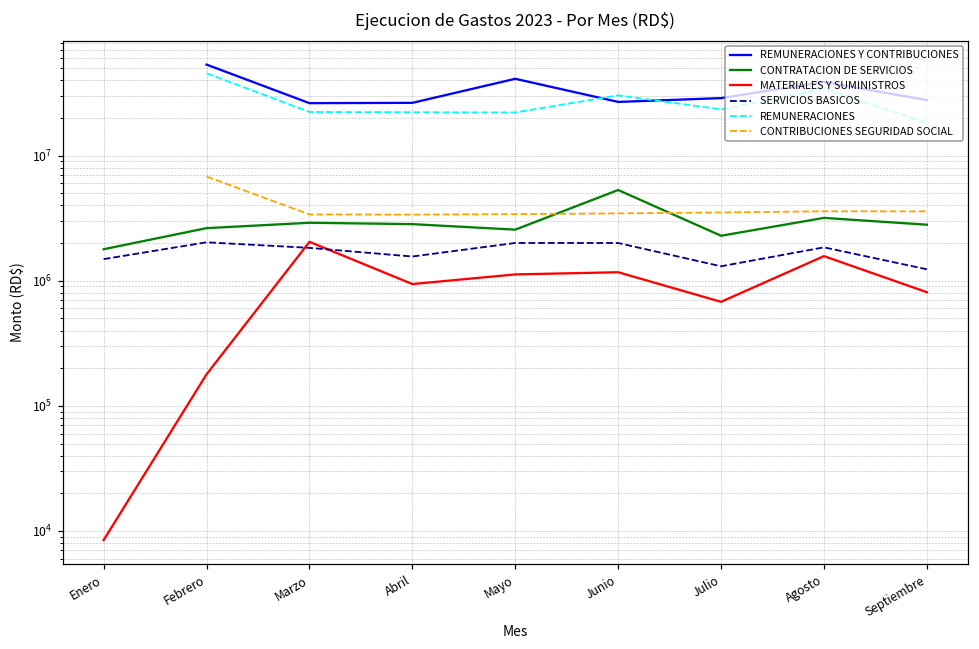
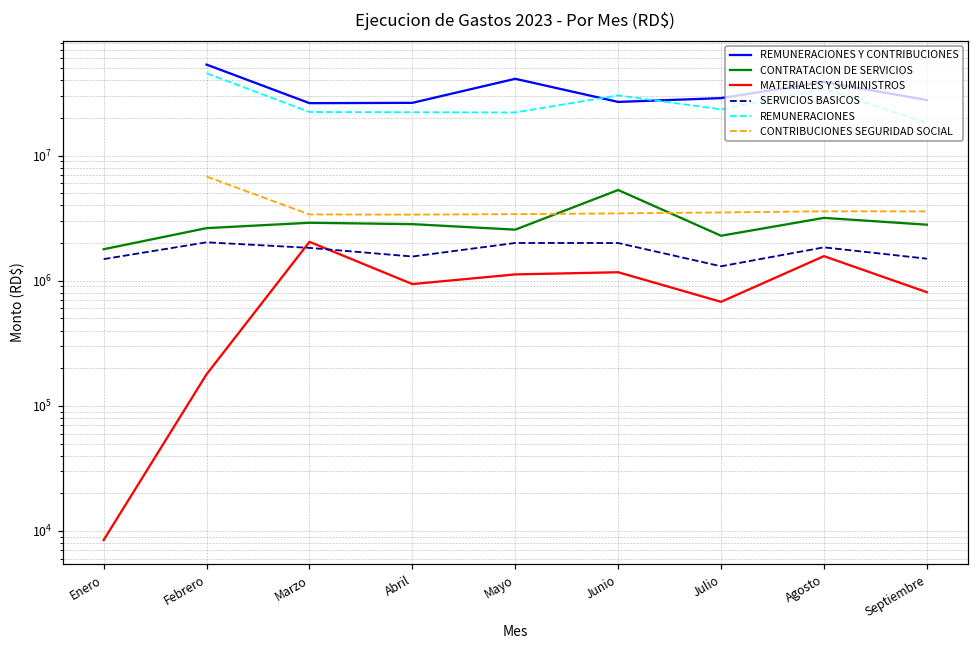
  {
    "REMUNERACIONES Y CONTRIBUCIONES": {
      "Febrero": 50000000,
      "Marzo": 26000000,
      "Abril": 26000000,
      "Mayo": 41000000,
      "Junio": 27000000,
      "Julio": 29000000
    },
    "CONTRATACION DE SERVICIOS": {
      "Enero": 1800000,
      "Febrero": 2600000,
      "Marzo": 2900000,
      "Abril": 2800000,
      "Mayo": 2600000,
      "Junio": 5000000,
      "Julio": 2300000,
      "Agosto": 3200000,
      "Septiembre": 2800000
    },
    "MATERIALES Y SUMINISTROS": {
      "Enero": 8000,
      "Febrero": 180000,
      "Marzo": 2000000,
      "Abril": 900000,
      "Mayo": 1100000,
      "Junio": 1200000,
      "Julio": 700000,
      "Agosto": 1600000,
      "Septiembre": 800000
    },
    "SERVICIOS BASICOS": {
      "Enero": 1500000,
      "Febrero": 2000000,
      "Marzo": 1800000,
      "Abril": 1600000,
      "Mayo": 2000000,
      "Junio": 2000000,
      "Julio": 1300000,
      "Agosto": 1800000,
-     "Septiembre": 1200000
+     "Septiembre": 1500000
    },
    "REMUNERACIONES": {
      "Febrero": 45000000,
      "Marzo": 22000000,
      "Abril": 22000000,
      "Mayo": 22000000,
      "Junio": 30000000,
      "Julio": 23000000
    },
    "CONTRIBUCIONES SEGURIDAD SOCIAL": {
      "Febrero": 7000000,
      "Marzo": 3400000,
      "Abril": 3400000,
      "Mayo": 3400000,
      "Junio": 3500000,
      "Julio": 3500000,
      "Agosto": 3600000,
      "Septiembre": 3600000
    }
  }
